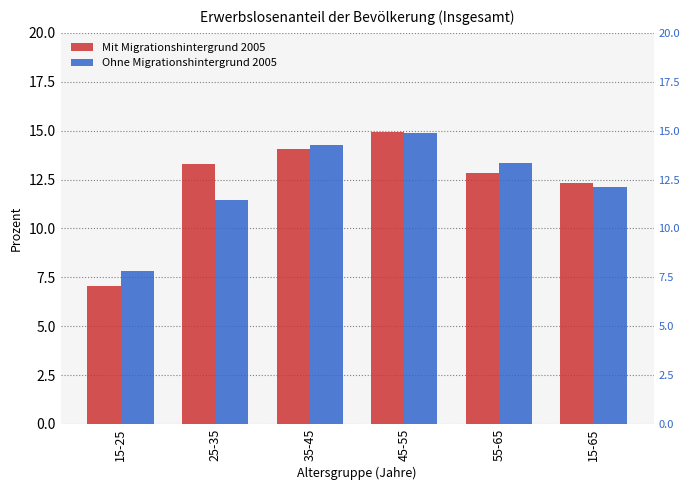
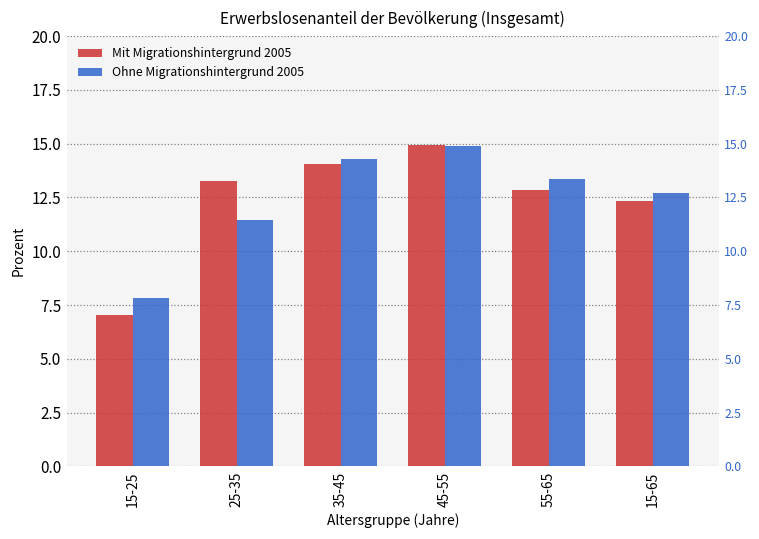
  {
    "Mit Migrationshintergrund 2005": {
      "15-25": 7.1,
      "25-35": 13.3,
      "35-45": 14.1,
      "45-55": 14.9,
      "55-65": 12.9,
      "15-65": 12.3
    },
    "Ohne Migrationshintergrund 2005": {
      "15-25": 7.8,
      "25-35": 11.4,
      "35-45": 14.3,
      "45-55": 14.9,
      "55-65": 13.4,
-     "15-65": 12.1
+     "15-65": 12.7
    }
  }
